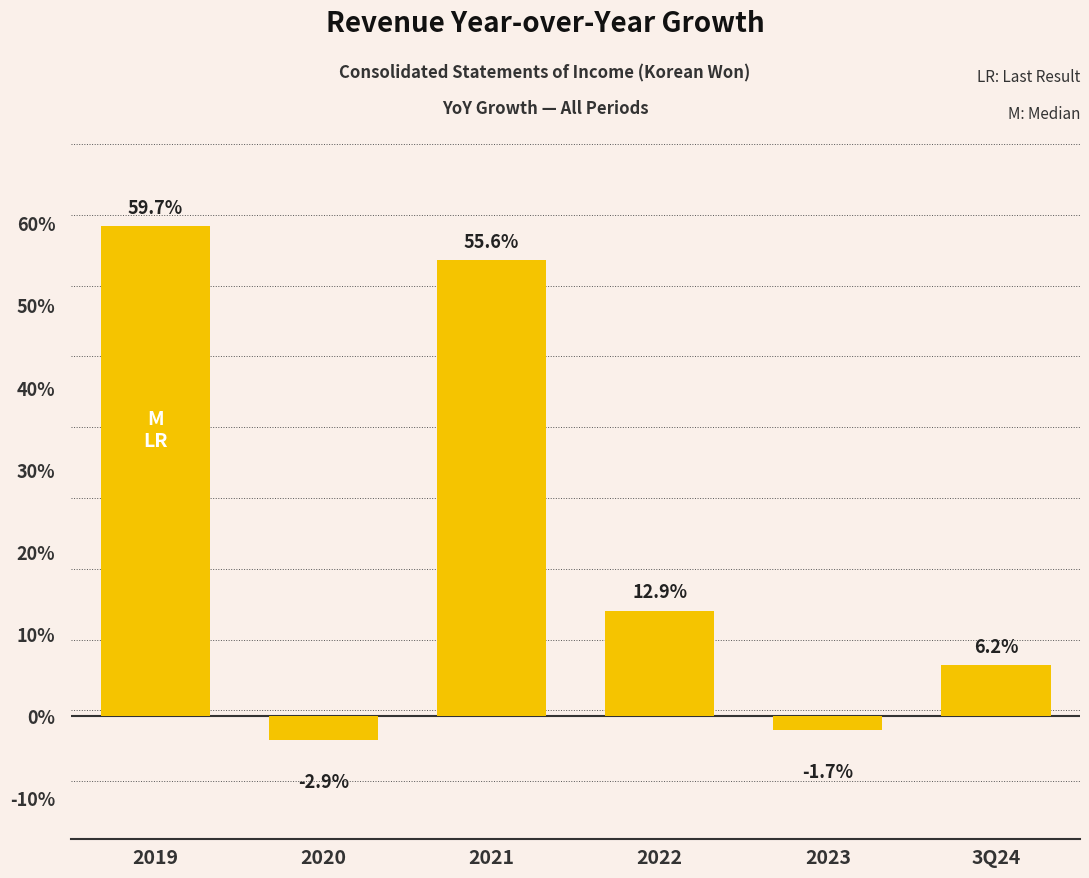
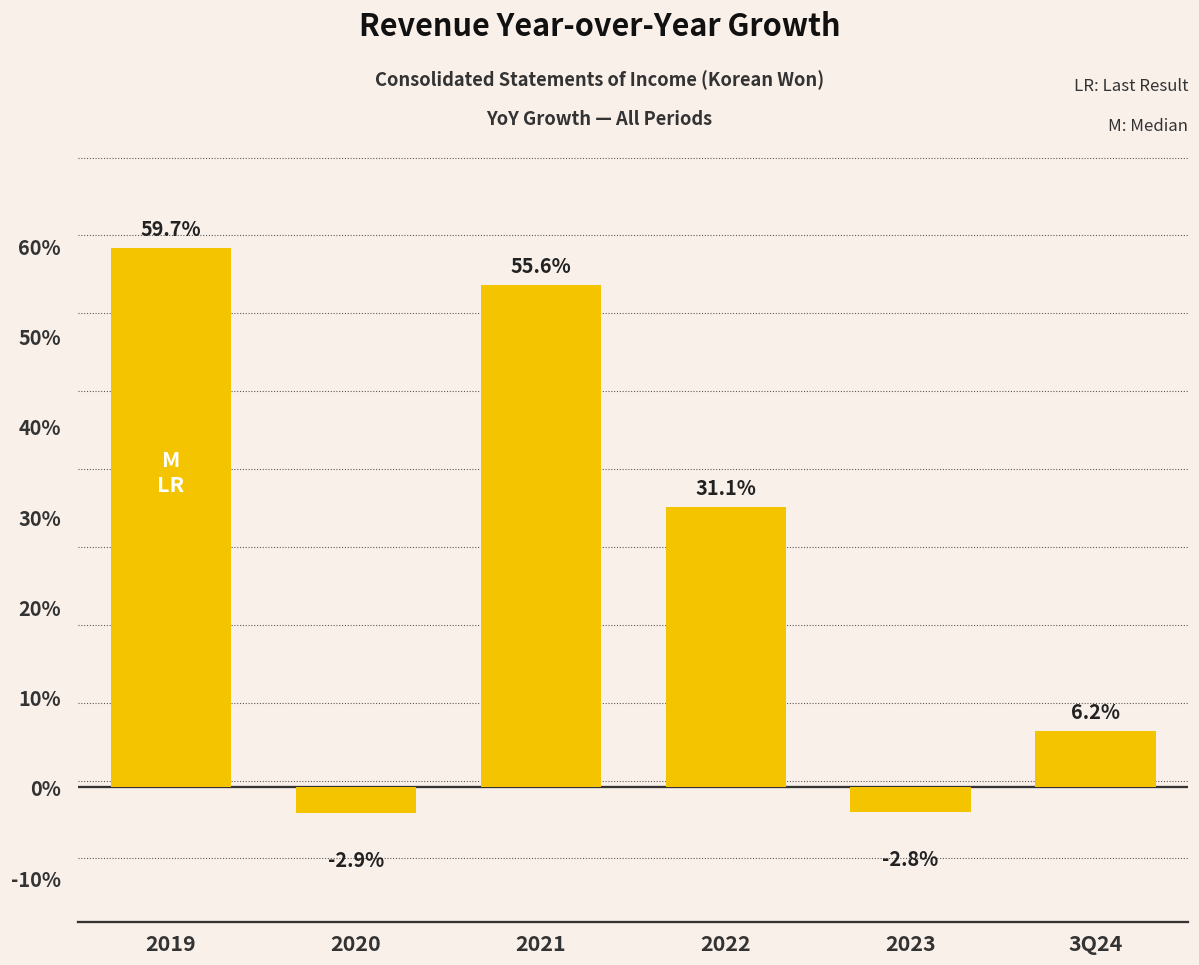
  {
    "2019": "59.7%",
    "2021": "55.6%",
-   "2022": "12.9%",
-   "2023": "-1.7%",
+   "2022": "31.1%",
+   "2023": "-2.8%",
    "3Q24": "6.2%"
  }
